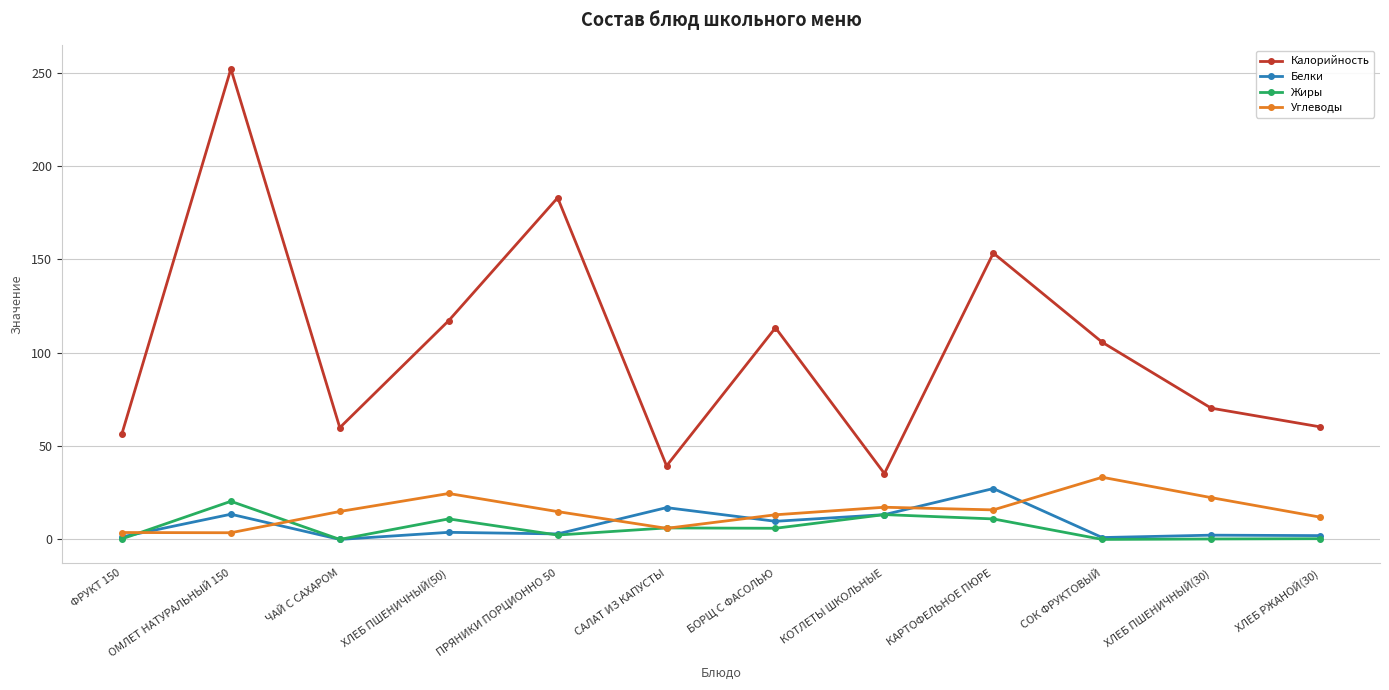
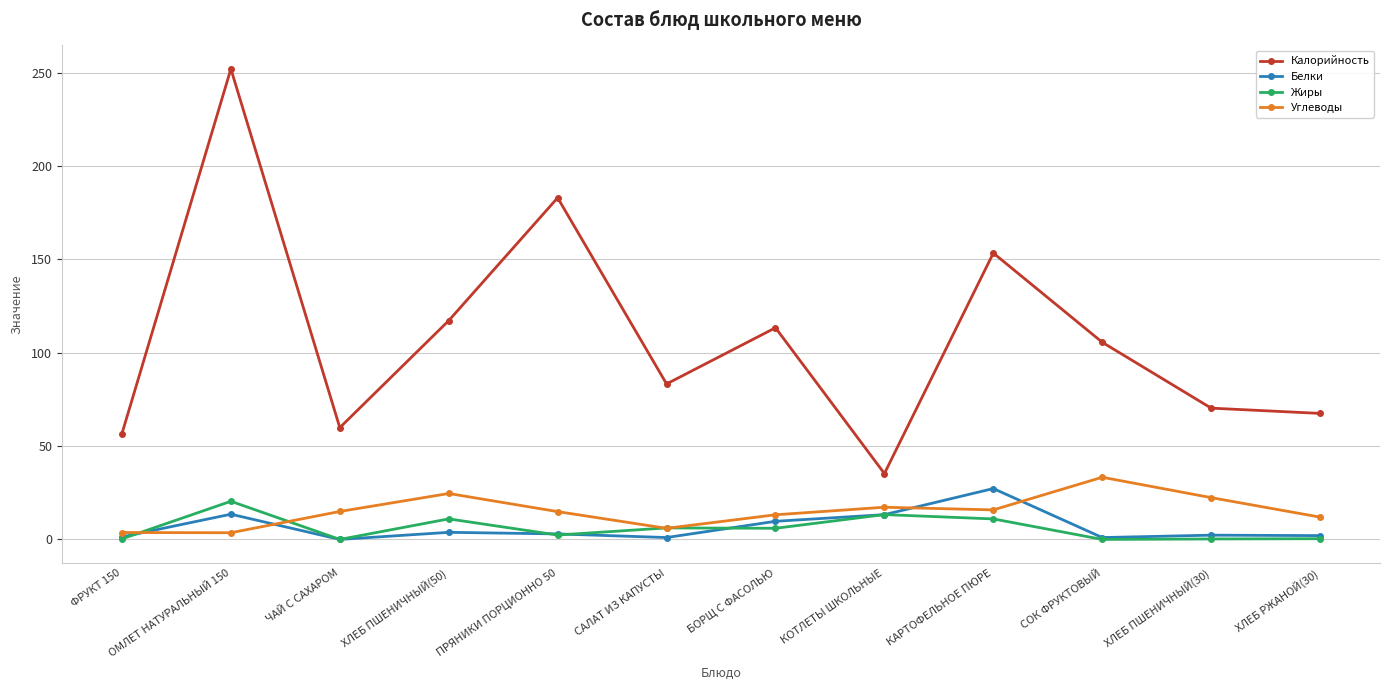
  {
    "Калорийность": {
      "ФРУКТ 150": 57,
      "ОМЛЕТ НАТУРАЛЬНЫЙ 150": 252,
      "ЧАЙ С САХАРОМ": 60,
      "ХЛЕБ ПШЕНИЧНЫЙ(50)": 117,
      "ПРЯНИКИ ПОРЦИОННО 50": 183,
-     "САЛАТ ИЗ КАПУСТЫ": 39,
+     "САЛАТ ИЗ КАПУСТЫ": 83,
      "БОРЩ С ФАСОЛЬЮ": 113,
      "КОТЛЕТЫ ШКОЛЬНЫЕ": 35,
      "КАРТОФЕЛЬНОЕ ПЮРЕ": 153,
      "СОК ФРУКТОВЫЙ": 106,
      "ХЛЕБ ПШЕНИЧНЫЙ(30)": 70,
-     "ХЛЕБ РЖАНОЙ(30)": 60
+     "ХЛЕБ РЖАНОЙ(30)": 68
    },
    "Белки": {
      "ОМЛЕТ НАТУРАЛЬНЫЙ 150": 14,
      "ХЛЕБ ПШЕНИЧНЫЙ(50)": 4,
-     "САЛАТ ИЗ КАПУСТЫ": 17,
+     "САЛАТ ИЗ КАПУСТЫ": 1,
      "БОРЩ С ФАСОЛЬЮ": 10,
      "КАРТОФЕЛЬНОЕ ПЮРЕ": 27,
      "ХЛЕБ ПШЕНИЧНЫЙ(30)": 2,
      "ХЛЕБ РЖАНОЙ(30)": 2
    },
    "Жиры": {
      "ОМЛЕТ НАТУРАЛЬНЫЙ 150": 20,
      "ХЛЕБ ПШЕНИЧНЫЙ(50)": 11,
      "БОРЩ С ФАСОЛЬЮ": 6,
      "КАРТОФЕЛЬНОЕ ПЮРЕ": 11,
      "ХЛЕБ ПШЕНИЧНЫЙ(30)": 0,
      "ХЛЕБ РЖАНОЙ(30)": 0
    },
    "Углеводы": {
      "ФРУКТ 150": 4,
      "ОМЛЕТ НАТУРАЛЬНЫЙ 150": 4,
      "ЧАЙ С САХАРОМ": 15,
      "ХЛЕБ ПШЕНИЧНЫЙ(50)": 25,
      "ПРЯНИКИ ПОРЦИОННО 50": 15,
      "БОРЩ С ФАСОЛЬЮ": 13,
      "КОТЛЕТЫ ШКОЛЬНЫЕ": 17,
      "КАРТОФЕЛЬНОЕ ПЮРЕ": 16,
      "СОК ФРУКТОВЫЙ": 33,
      "ХЛЕБ ПШЕНИЧНЫЙ(30)": 22,
      "ХЛЕБ РЖАНОЙ(30)": 12
    }
  }
